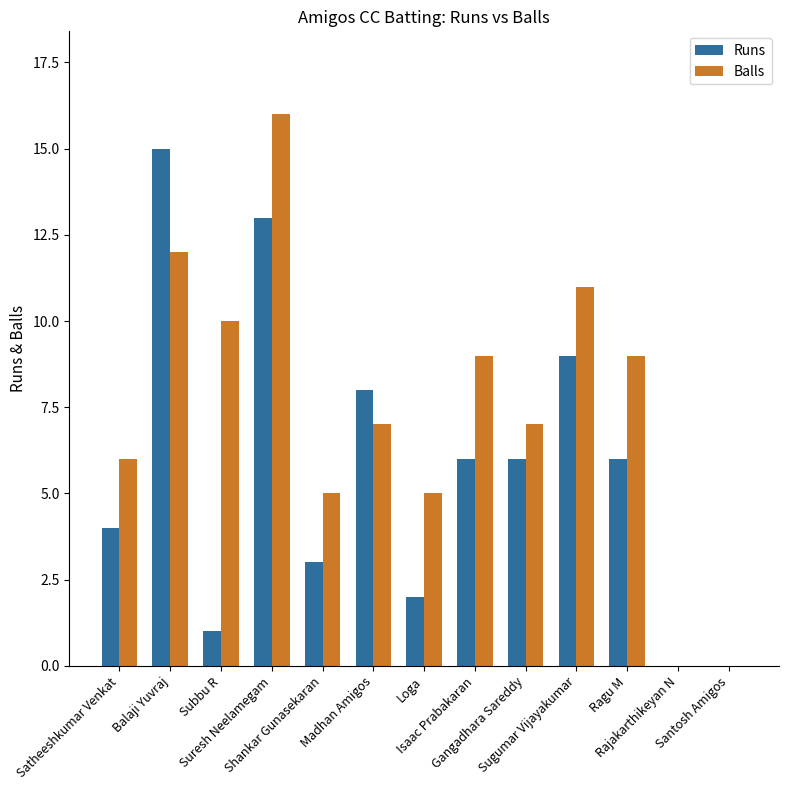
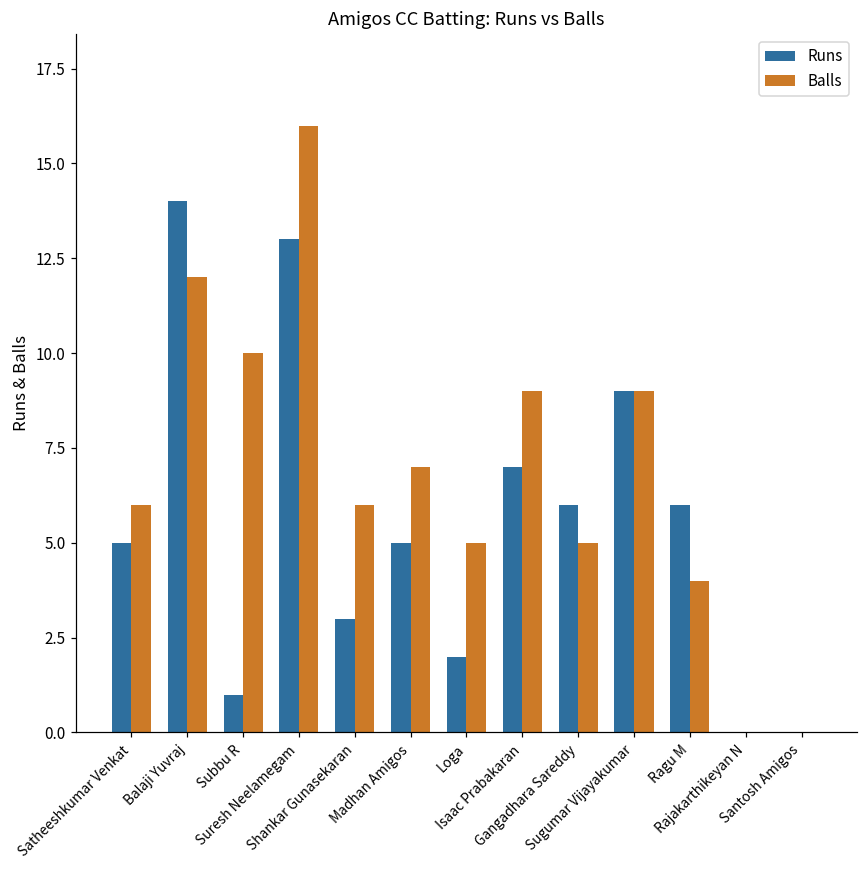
  {
    "Runs": {
-     "Satheeshkumar Venkat": 4,
-     "Balaji Yuvraj": 15,
+     "Satheeshkumar Venkat": 5,
+     "Balaji Yuvraj": 14,
      "Subbu R": 1,
      "Suresh Neelamegam": 13,
      "Shankar Gunasekaran": 3,
-     "Madhan Amigos": 8,
+     "Madhan Amigos": 5,
      "Loga": 2,
-     "Isaac Prabakaran": 6,
+     "Isaac Prabakaran": 7,
      "Gangadhara Sareddy": 6,
      "Sugumar Vijayakumar": 9,
      "Ragu M": 6,
      "Rajakarthikeyan N": 0,
      "Santosh Amigos": 0
    },
    "Balls": {
      "Satheeshkumar Venkat": 6,
      "Balaji Yuvraj": 12,
      "Subbu R": 10,
      "Suresh Neelamegam": 16,
-     "Shankar Gunasekaran": 5,
+     "Shankar Gunasekaran": 6,
      "Madhan Amigos": 7,
      "Loga": 5,
      "Isaac Prabakaran": 9,
-     "Gangadhara Sareddy": 7,
-     "Sugumar Vijayakumar": 11,
-     "Ragu M": 9,
+     "Gangadhara Sareddy": 5,
+     "Sugumar Vijayakumar": 9,
+     "Ragu M": 4,
      "Rajakarthikeyan N": 0,
      "Santosh Amigos": 0
    }
  }
